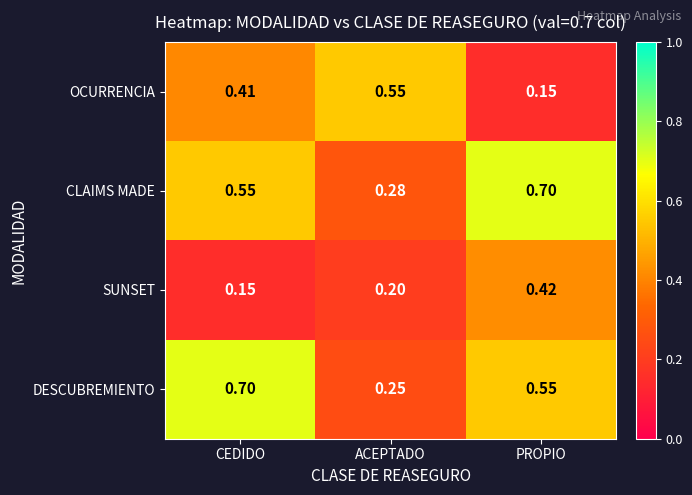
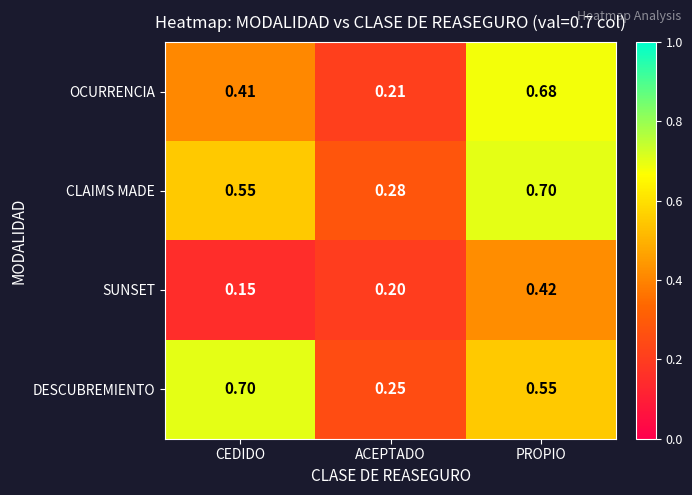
  {
    "OCURRENCIA": {
      "CEDIDO": 0.41,
-     "ACEPTADO": 0.55,
-     "PROPIO": 0.15
+     "ACEPTADO": 0.21,
+     "PROPIO": 0.68
    },
    "CLAIMS MADE": {
      "CEDIDO": 0.55,
      "ACEPTADO": 0.28,
      "PROPIO": 0.70
    },
    "SUNSET": {
      "CEDIDO": 0.15,
      "ACEPTADO": 0.20,
      "PROPIO": 0.42
    },
    "DESCUBREMIENTO": {
      "CEDIDO": 0.70,
      "ACEPTADO": 0.25,
      "PROPIO": 0.55
    }
  }
